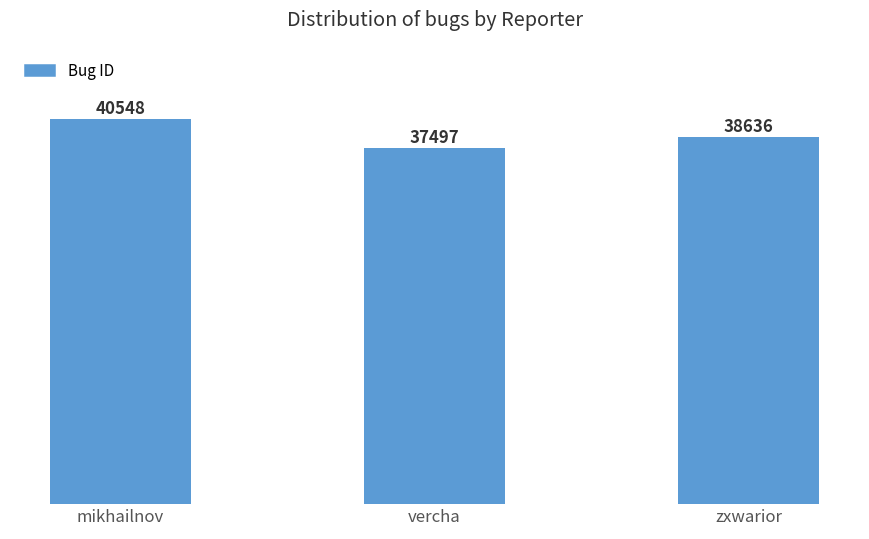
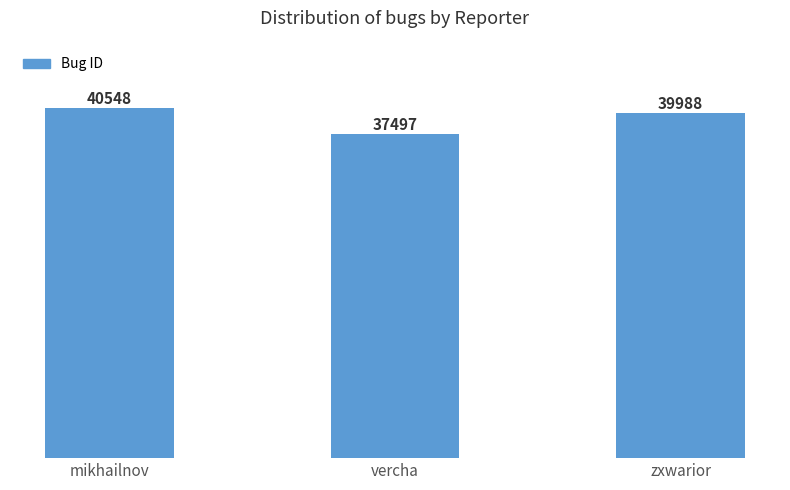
  {
    "mikhailnov": 40548,
    "vercha": 37497,
-   "zxwarior": 38636
+   "zxwarior": 39988
  }
